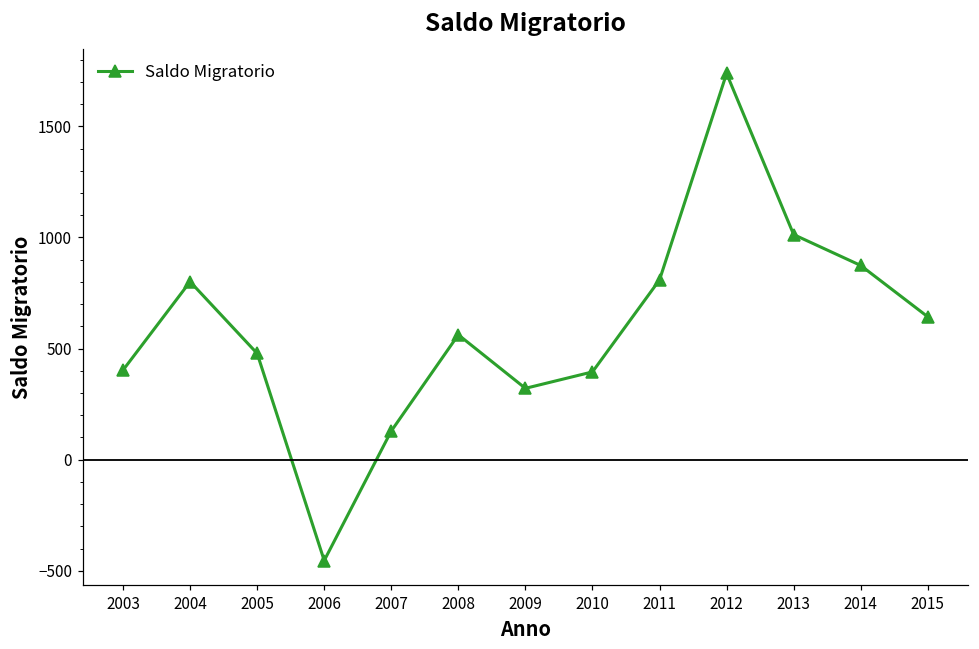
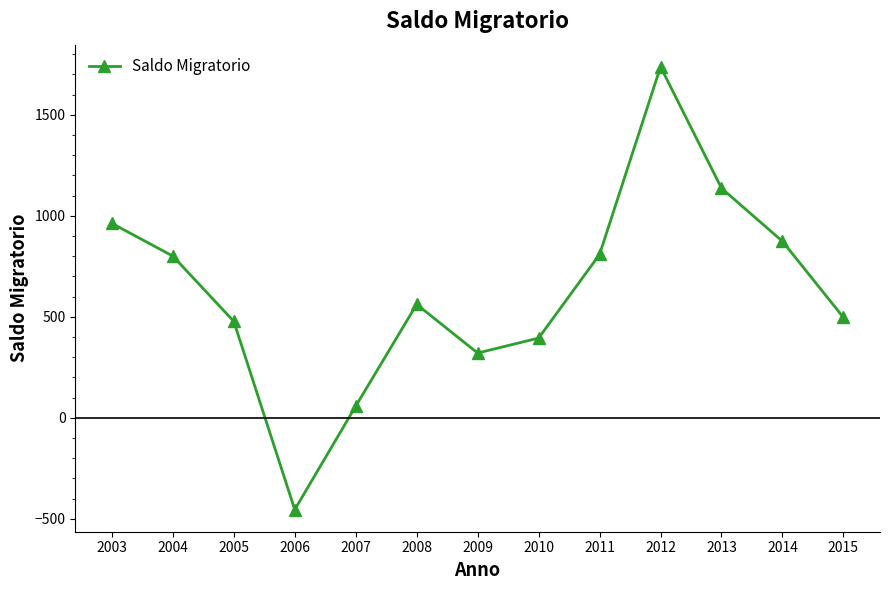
  {
-   "2003": 400,
+   "2003": 960,
    "2004": 800,
    "2005": 480,
    "2006": -450,
-   "2007": 130,
+   "2007": 60,
    "2008": 560,
    "2009": 320,
    "2010": 400,
    "2011": 810,
    "2012": 1740,
-   "2013": 1010,
+   "2013": 1140,
    "2014": 870,
-   "2015": 640
+   "2015": 500
  }
